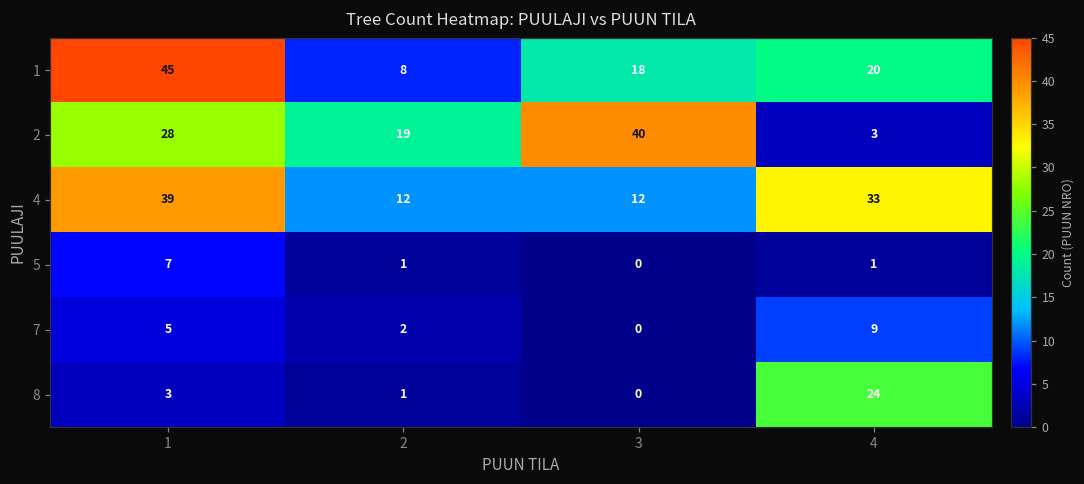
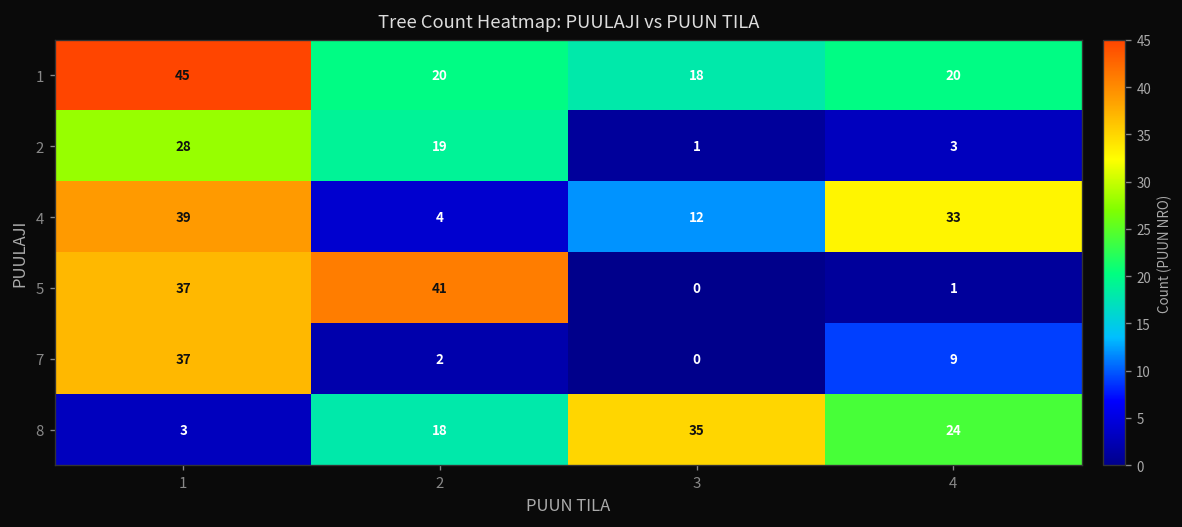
  {
    "1": {
      "1": 45,
-     "2": 8,
+     "2": 20,
      "3": 18,
      "4": 20
    },
    "2": {
      "1": 28,
      "2": 19,
-     "3": 40,
+     "3": 1,
      "4": 3
    },
    "4": {
      "1": 39,
-     "2": 12,
+     "2": 4,
      "3": 12,
      "4": 33
    },
    "5": {
-     "1": 7,
-     "2": 1,
+     "1": 37,
+     "2": 41,
      "3": 0,
      "4": 1
    },
    "7": {
-     "1": 5,
+     "1": 37,
      "2": 2,
      "3": 0,
      "4": 9
    },
    "8": {
      "1": 3,
-     "2": 1,
-     "3": 0,
+     "2": 18,
+     "3": 35,
      "4": 24
    }
  }
